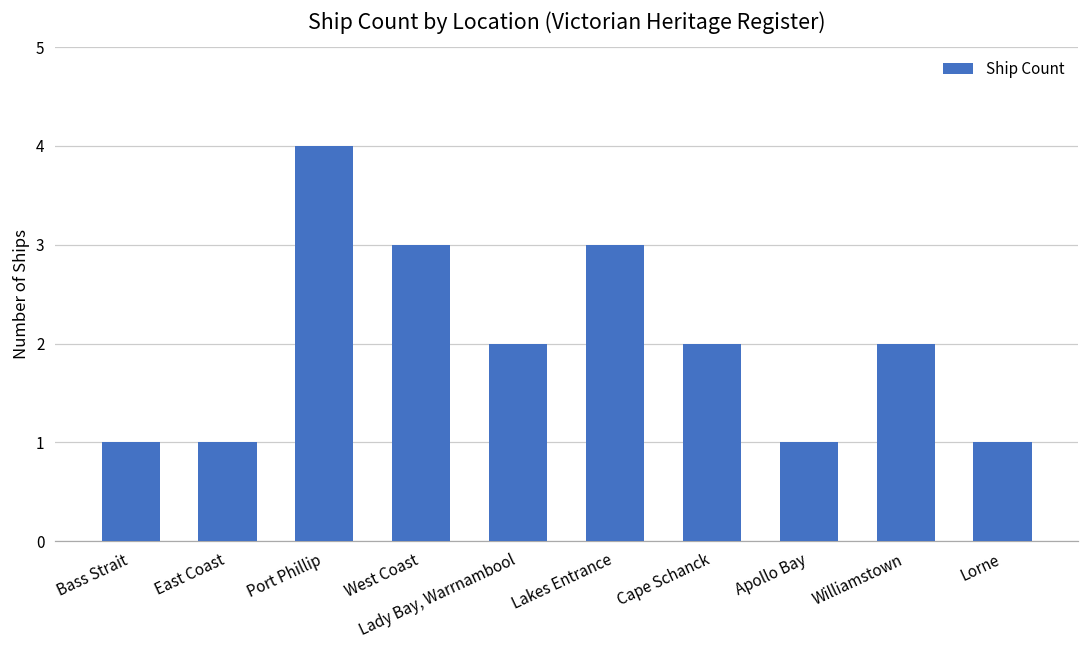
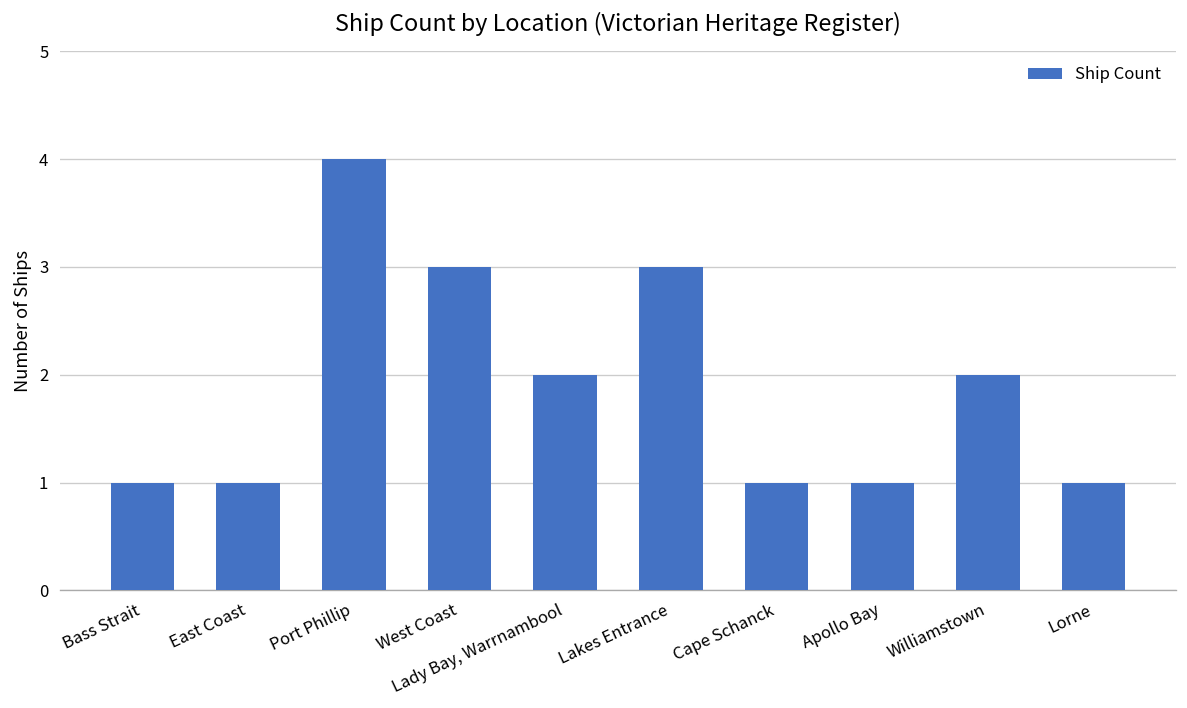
  {
    "Bass Strait": 1,
    "East Coast": 1,
    "Port Phillip": 4,
    "West Coast": 3,
    "Lady Bay, Warrnambool": 2,
    "Lakes Entrance": 3,
-   "Cape Schanck": 2,
+   "Cape Schanck": 1,
    "Apollo Bay": 1,
    "Williamstown": 2,
    "Lorne": 1
  }
